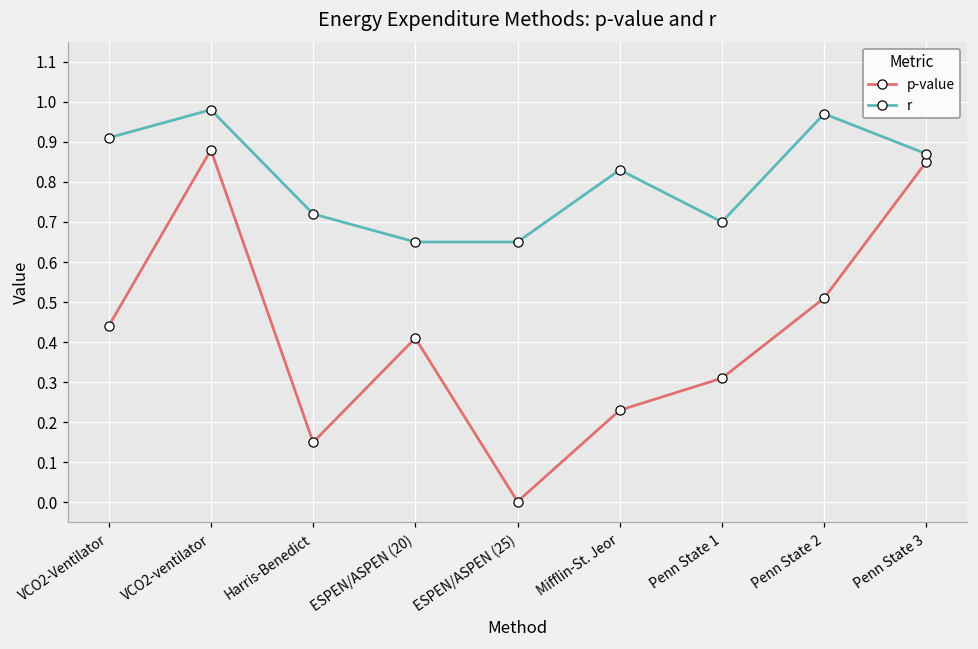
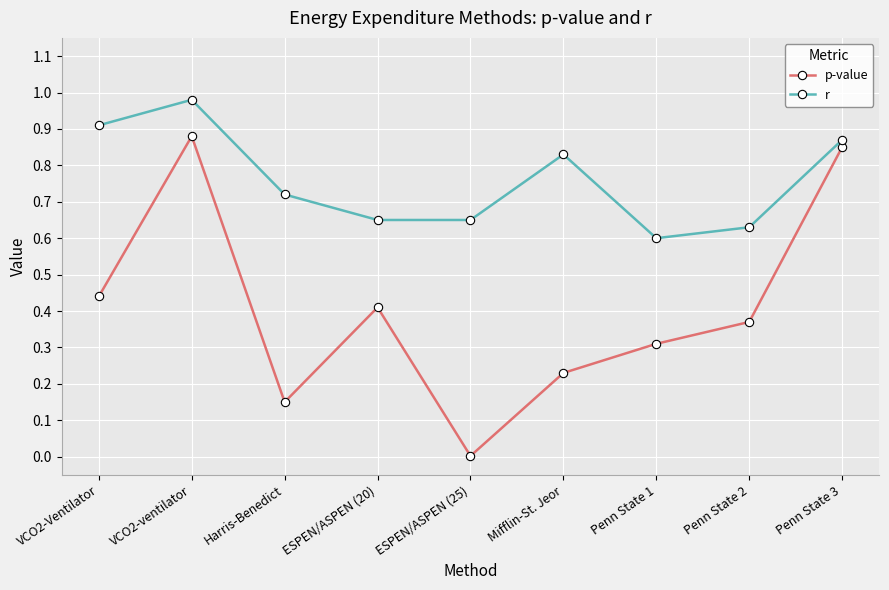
  {
    "p-value": {
      "VCO2-Ventilator": 0.44,
      "VCO2-ventilator": 0.88,
      "Harris-Benedict": 0.15,
      "ESPEN/ASPEN (20)": 0.41,
      "ESPEN/ASPEN (25)": 0.00,
      "Mifflin-St. Jeor": 0.23,
      "Penn State 1": 0.31,
-     "Penn State 2": 0.51,
+     "Penn State 2": 0.37,
      "Penn State 3": 0.85
    },
    "r": {
      "VCO2-Ventilator": 0.91,
      "VCO2-ventilator": 0.98,
      "Harris-Benedict": 0.72,
      "ESPEN/ASPEN (20)": 0.65,
      "ESPEN/ASPEN (25)": 0.65,
      "Mifflin-St. Jeor": 0.83,
-     "Penn State 1": 0.7,
-     "Penn State 2": 0.97,
+     "Penn State 1": 0.6,
+     "Penn State 2": 0.63,
      "Penn State 3": 0.87
    }
  }
